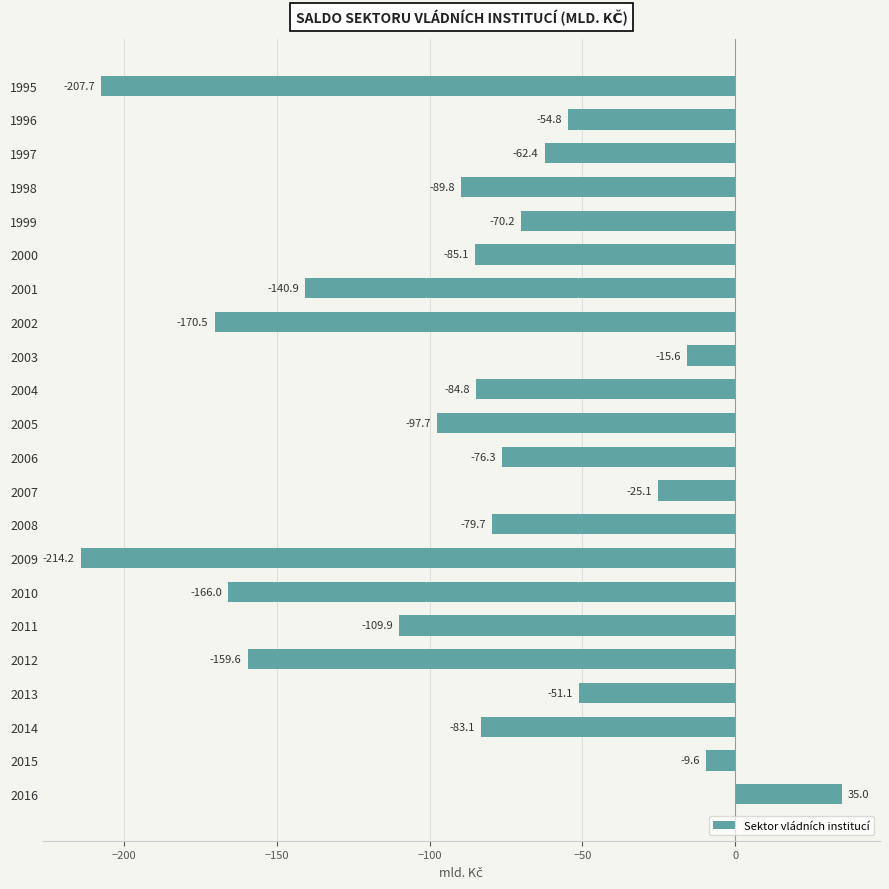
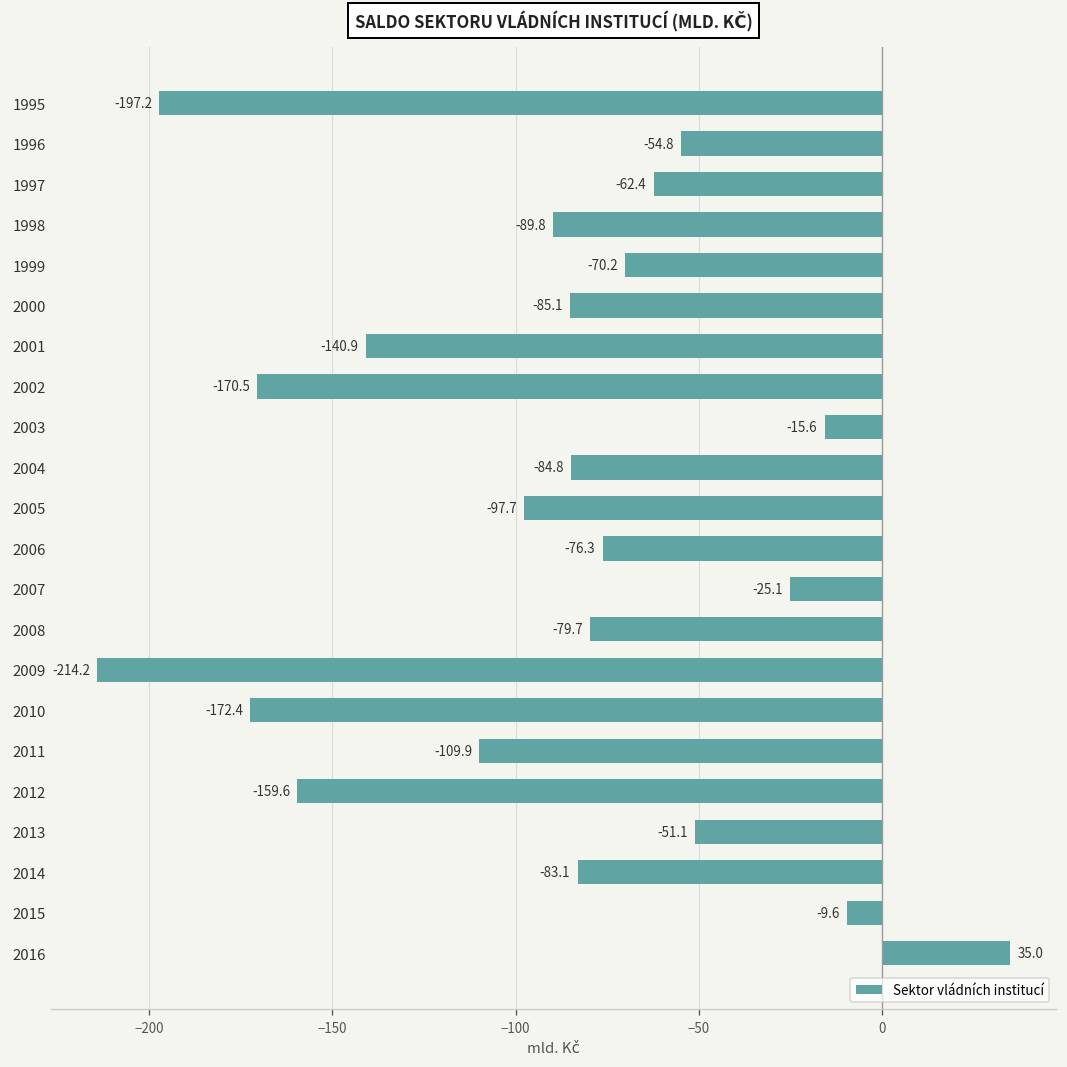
  {
-   "1995": -207.7,
+   "1995": -197.2,
    "1996": -54.8,
    "1997": -62.4,
    "1998": -89.8,
    "1999": -70.2,
    "2000": -85.1,
    "2001": -140.9,
    "2002": -170.5,
    "2003": -15.6,
    "2004": -84.8,
    "2005": -97.7,
    "2006": -76.3,
    "2007": -25.1,
    "2008": -79.7,
    "2009": -214.2,
-   "2010": -166.0,
+   "2010": -172.4,
    "2011": -109.9,
    "2012": -159.6,
    "2013": -51.1,
    "2014": -83.1,
    "2015": -9.6,
    "2016": 35.0
  }
